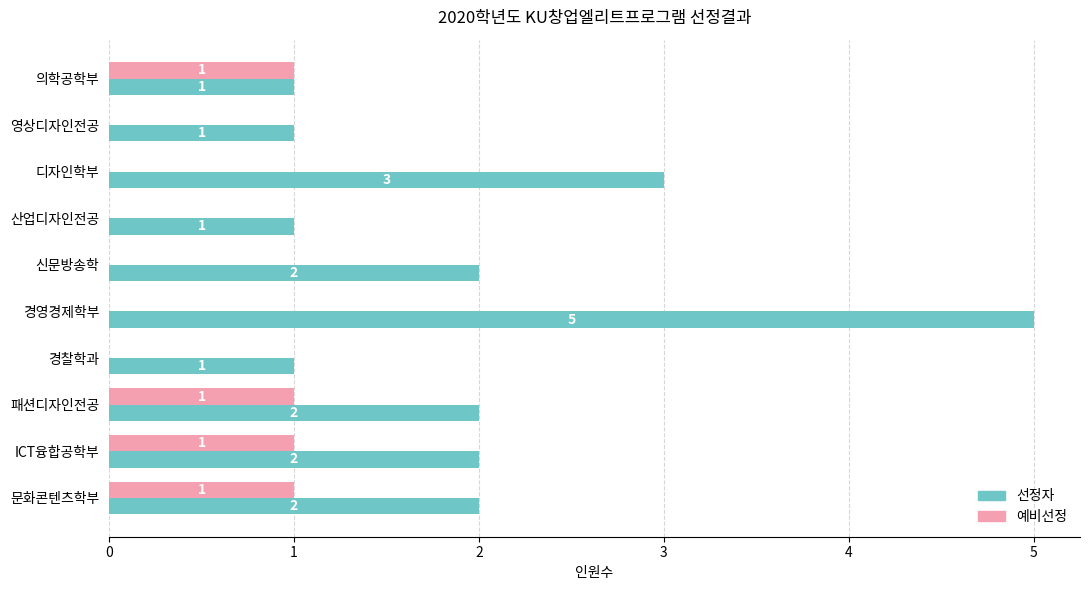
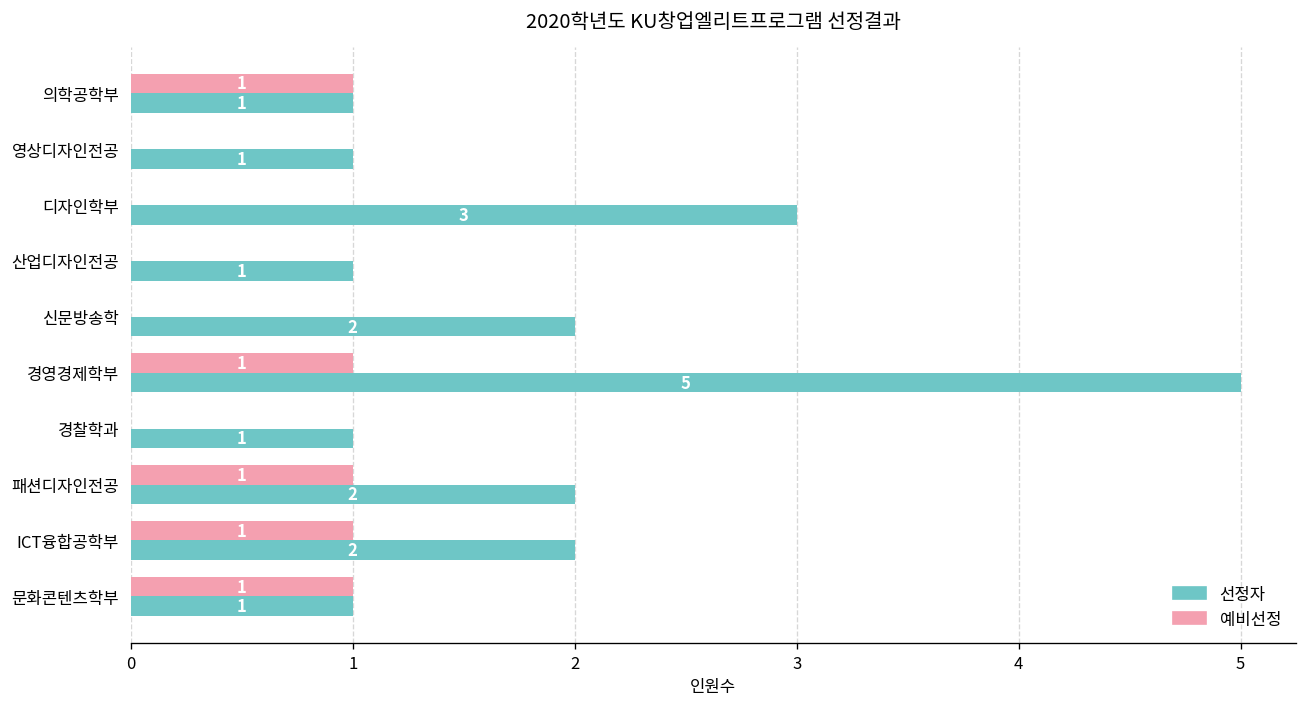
  {
    "선정자": {
      "의학공학부": 1,
      "영상디자인전공": 1,
      "디자인학부": 3,
      "산업디자인전공": 1,
      "신문방송학": 2,
      "경영경제학부": 5,
      "경찰학과": 1,
      "패션디자인전공": 2,
      "ICT융합공학부": 2,
-     "문화콘텐츠학부": 2
+     "문화콘텐츠학부": 1
    },
    "예비선정": {
      "영상디자인전공": 0,
      "디자인학부": 0,
      "산업디자인전공": 0,
      "신문방송학": 0,
-     "경영경제학부": 0,
+     "경영경제학부": 1,
      "경찰학과": 0
    }
  }
